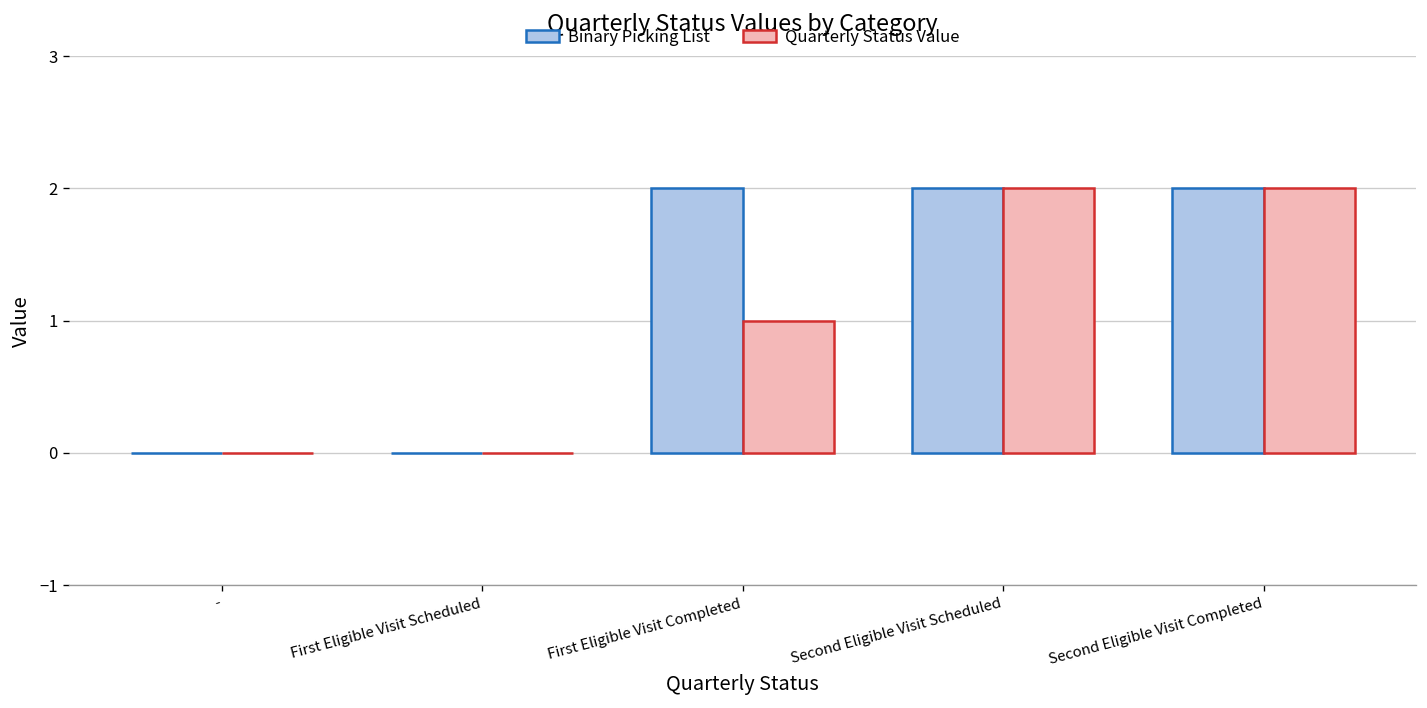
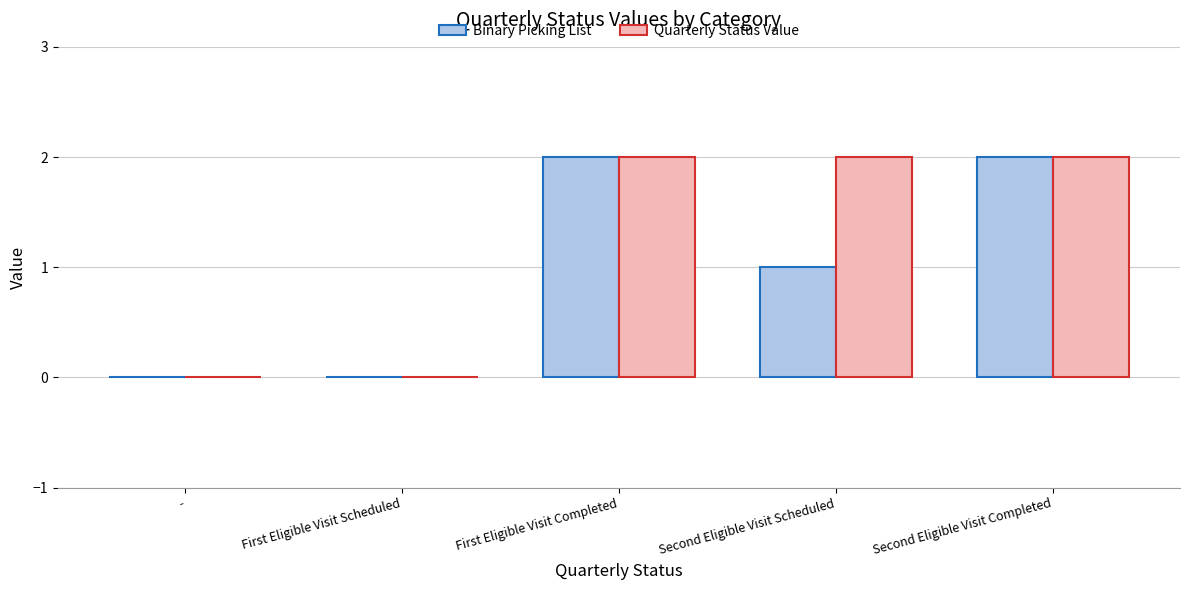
  {
    "Binary Picking List": {
      "-": 0,
      "First Eligible Visit Scheduled": 0,
      "First Eligible Visit Completed": 2,
-     "Second Eligible Visit Scheduled": 2,
+     "Second Eligible Visit Scheduled": 1,
      "Second Eligible Visit Completed": 2
    },
    "Quarterly Status Value": {
      "-": 0,
      "First Eligible Visit Scheduled": 0,
-     "First Eligible Visit Completed": 1,
+     "First Eligible Visit Completed": 2,
      "Second Eligible Visit Scheduled": 2,
      "Second Eligible Visit Completed": 2
    }
  }
